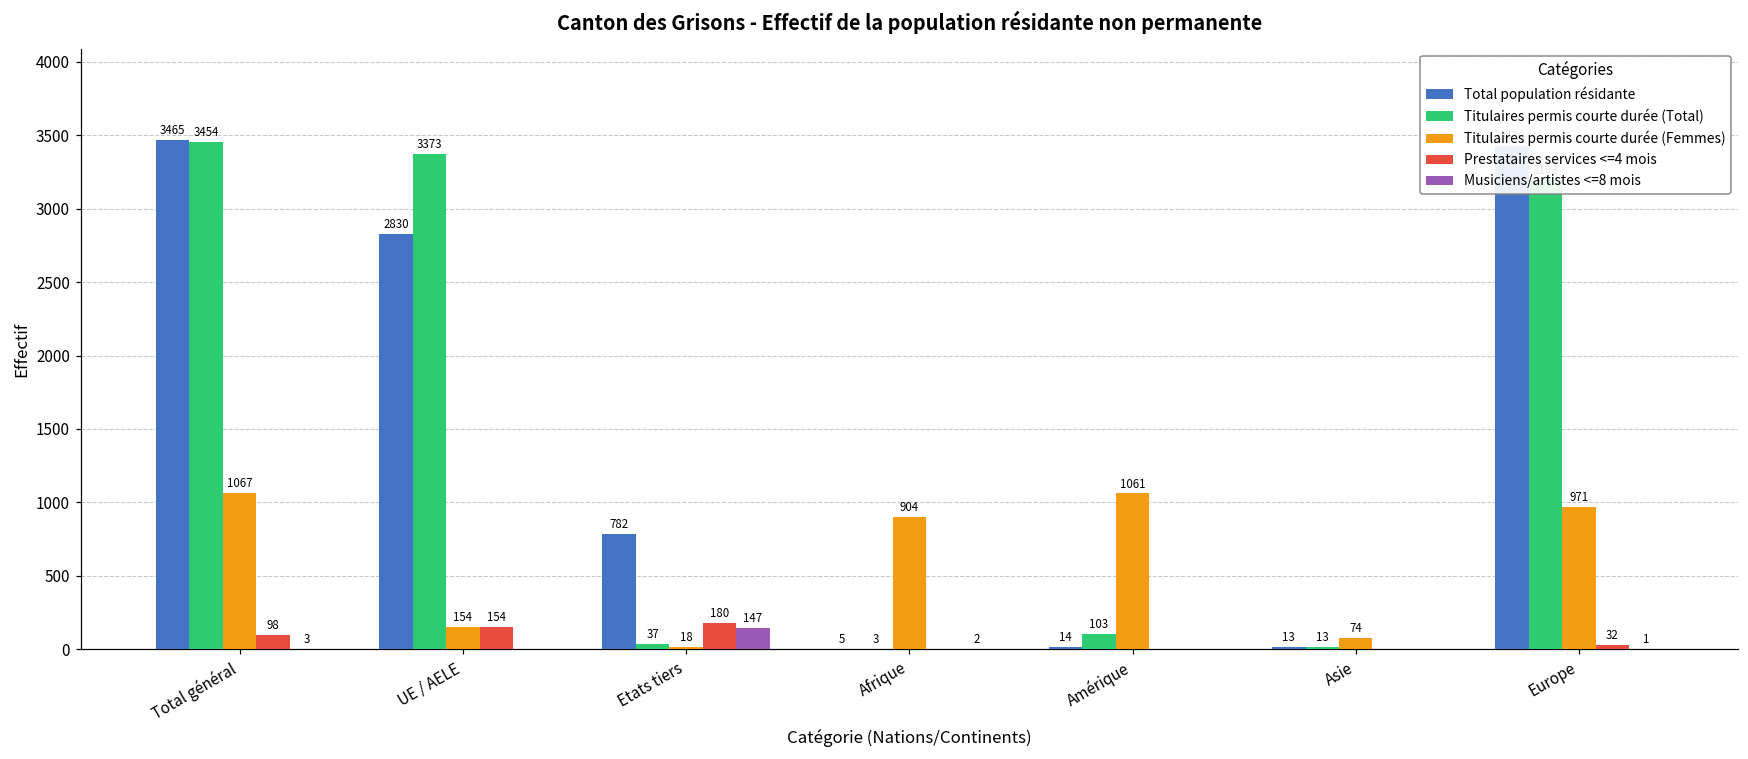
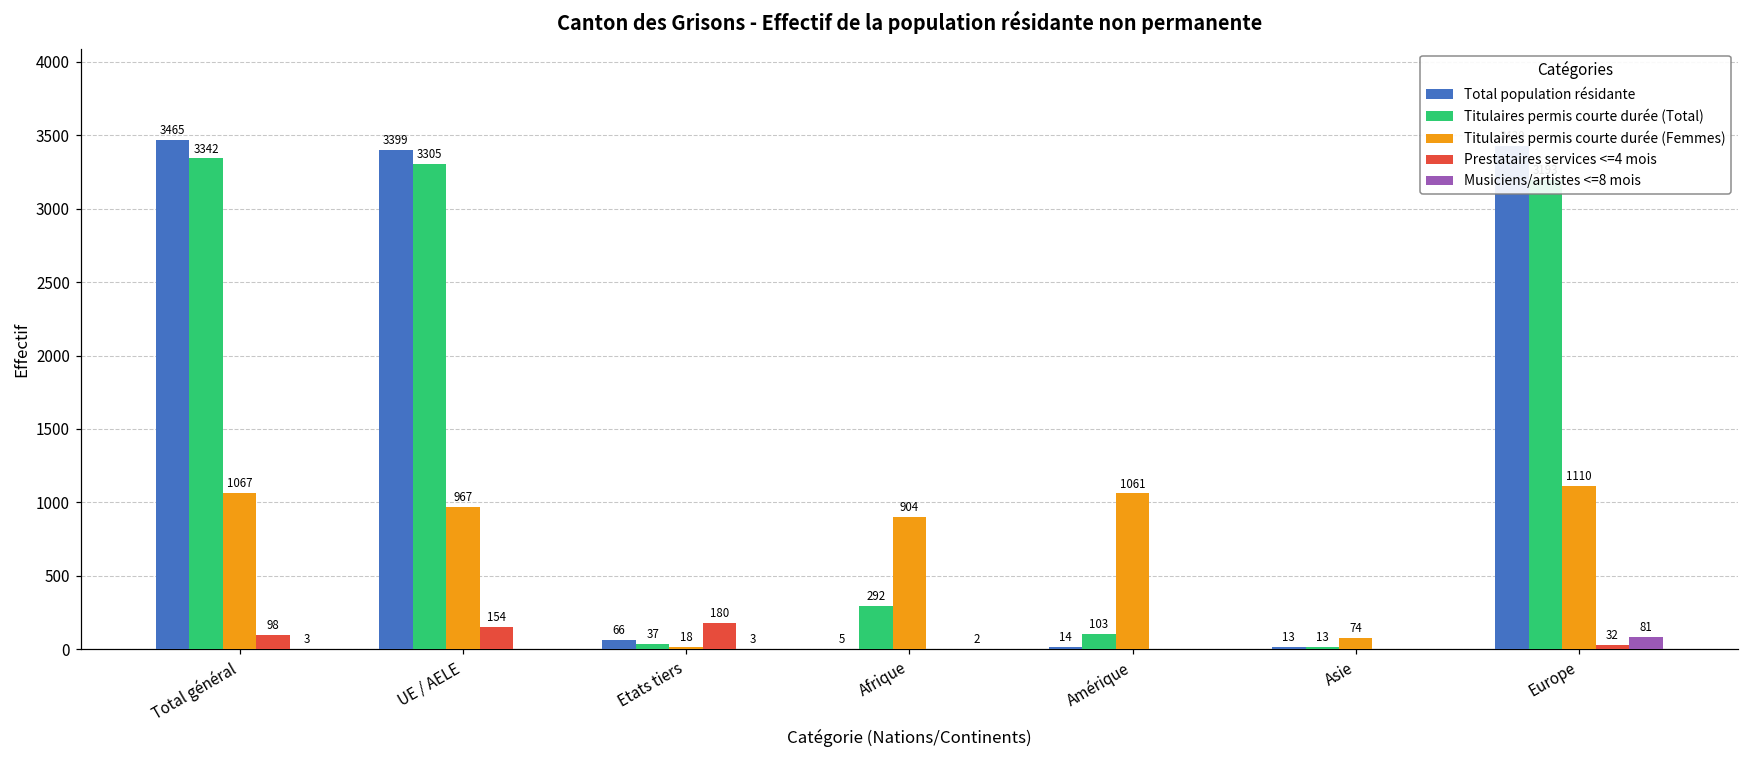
  {
    "Total population résidante": {
      "Total général": 3465,
-     "UE / AELE": 2830,
-     "Etats tiers": 782,
+     "UE / AELE": 3399,
+     "Etats tiers": 66,
      "Afrique": 5,
      "Amérique": 14,
      "Asie": 13
    },
    "Titulaires permis courte durée (Total)": {
-     "Total général": 3454,
-     "UE / AELE": 3373,
+     "Total général": 3342,
+     "UE / AELE": 3305,
      "Etats tiers": 37,
-     "Afrique": 3,
+     "Afrique": 292,
      "Amérique": 103,
      "Asie": 13
    },
    "Titulaires permis courte durée (Femmes)": {
      "Total général": 1067,
-     "UE / AELE": 154,
+     "UE / AELE": 967,
      "Etats tiers": 18,
      "Afrique": 904,
      "Amérique": 1061,
      "Asie": 74,
-     "Europe": 971
+     "Europe": 1110
    },
    "Prestataires services <=4 mois": {
      "Total général": 98,
      "UE / AELE": 154,
      "Etats tiers": 180,
      "Europe": 32
    },
    "Musiciens/artistes <=8 mois": {
      "Total général": 3,
-     "Etats tiers": 147,
+     "Etats tiers": 3,
      "Afrique": 2,
-     "Europe": 1
+     "Europe": 81
    }
  }
